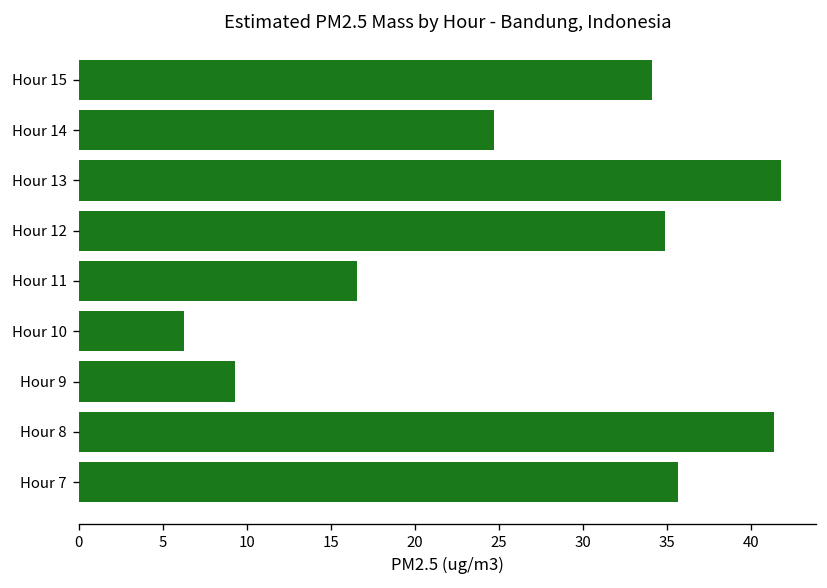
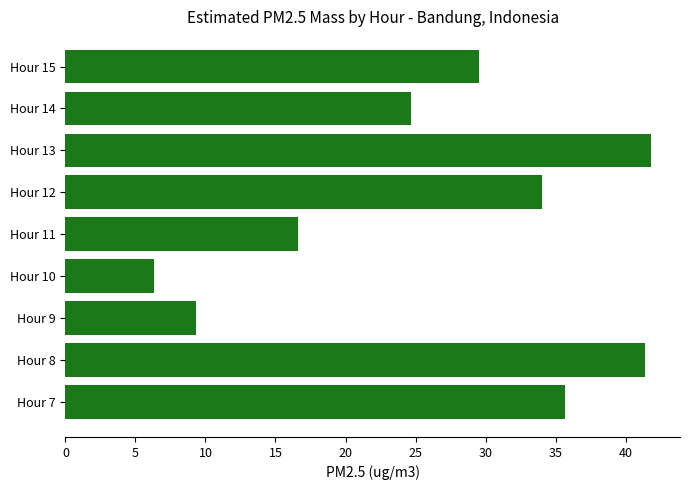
  {
-   "Hour 15": 34.1,
+   "Hour 15": 29.5,
    "Hour 14": 24.7,
    "Hour 13": 41.8,
-   "Hour 12": 34.9,
+   "Hour 12": 34.0,
    "Hour 11": 16.6,
    "Hour 10": 6.3,
    "Hour 9": 9.3,
    "Hour 8": 41.4,
    "Hour 7": 35.7
  }
